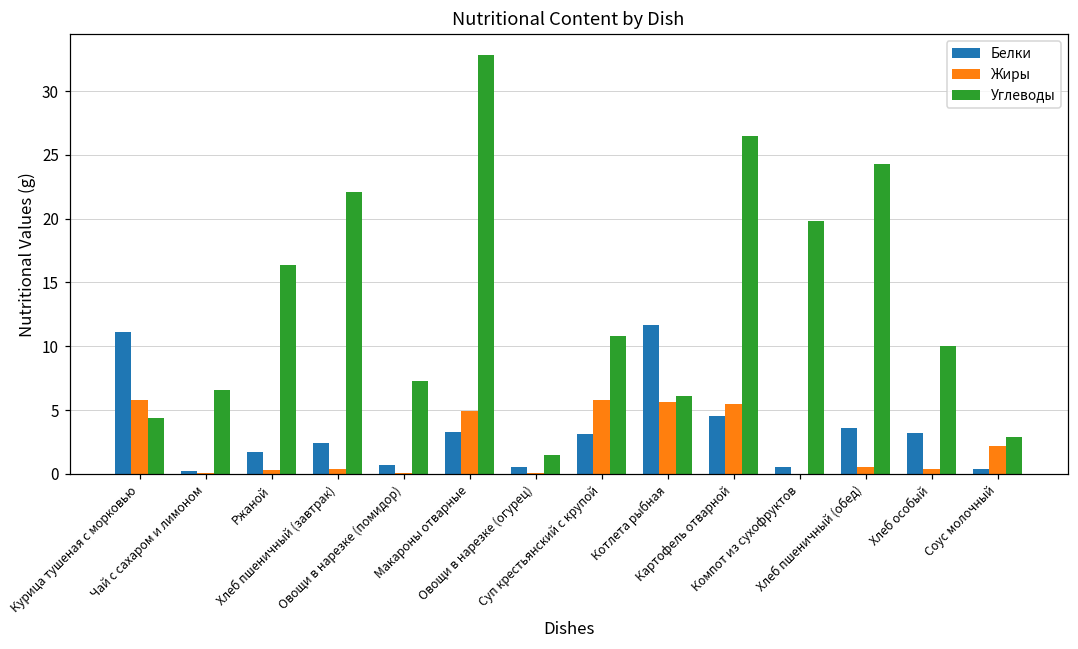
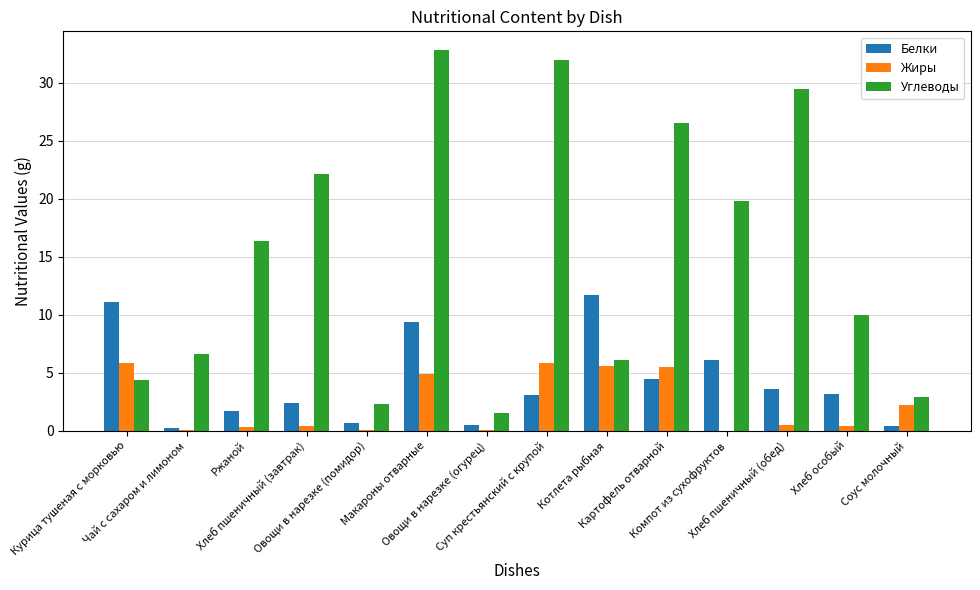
  {
    "Белки": {
      "Курица тушеная с морковью": 11.1,
      "Ржаной": 1.7,
      "Хлеб пшеничный (завтрак)": 2.4,
      "Овощи в нарезке (помидор)": 0.7,
-     "Макароны отварные": 3.3,
+     "Макароны отварные": 9.4,
      "Овощи в нарезке (огурец)": 0.5,
      "Суп крестьянский с крупой": 3.1,
      "Котлета рыбная": 11.7,
      "Картофель отварной": 4.5,
-     "Компот из сухофруктов": 0.5,
+     "Компот из сухофруктов": 6.1,
      "Хлеб пшеничный (обед)": 3.6,
      "Хлеб особый": 3.2,
      "Соус молочный": 0.4
    },
    "Жиры": {
      "Курица тушеная с морковью": 5.8,
      "Ржаной": 0.3,
      "Хлеб пшеничный (завтрак)": 0.4,
      "Макароны отварные": 4.9,
      "Суп крестьянский с крупой": 5.8,
      "Котлета рыбная": 5.6,
      "Картофель отварной": 5.5,
      "Компот из сухофруктов": 0.0,
      "Хлеб пшеничный (обед)": 0.5,
      "Хлеб особый": 0.4,
      "Соус молочный": 2.2
    },
    "Углеводы": {
      "Курица тушеная с морковью": 4.4,
      "Чай с сахаром и лимоном": 6.6,
      "Ржаной": 16.4,
      "Хлеб пшеничный (завтрак)": 22.1,
-     "Овощи в нарезке (помидор)": 7.3,
+     "Овощи в нарезке (помидор)": 2.3,
      "Макароны отварные": 32.8,
      "Овощи в нарезке (огурец)": 1.5,
-     "Суп крестьянский с крупой": 10.8,
+     "Суп крестьянский с крупой": 32.0,
      "Котлета рыбная": 6.1,
      "Картофель отварной": 26.5,
      "Компот из сухофруктов": 19.8,
-     "Хлеб пшеничный (обед)": 24.3,
+     "Хлеб пшеничный (обед)": 29.5,
      "Хлеб особый": 10.0,
      "Соус молочный": 2.9
    }
  }
